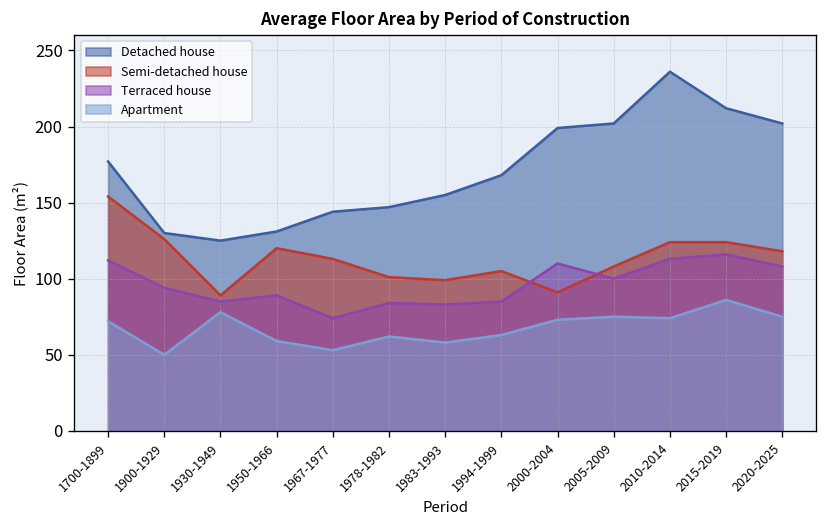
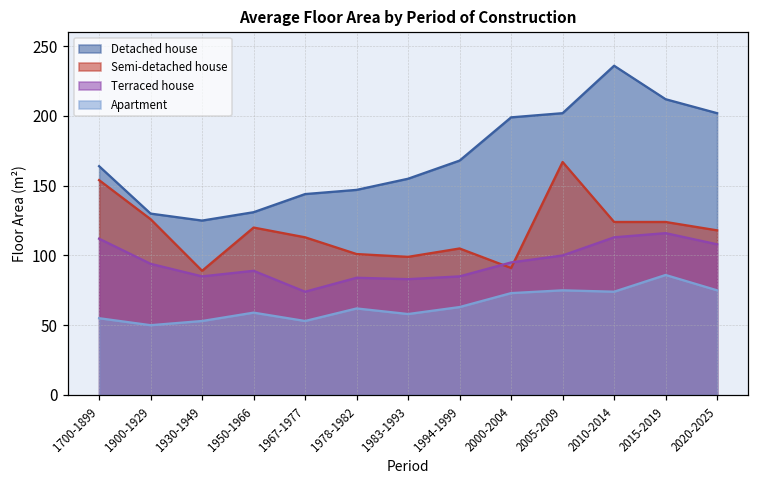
  {
    "Detached house": {
-     "1700-1899": 177,
+     "1700-1899": 164,
      "1900-1929": 130,
      "1930-1949": 125,
      "1950-1966": 131,
      "1967-1977": 144,
      "1978-1982": 147,
      "1983-1993": 155,
      "1994-1999": 168,
      "2000-2004": 199,
      "2005-2009": 202,
      "2010-2014": 236,
      "2015-2019": 212,
      "2020-2025": 202
    },
    "Semi-detached house": {
      "1700-1899": 154,
      "1900-1929": 126,
      "1930-1949": 89,
      "1950-1966": 120,
      "1967-1977": 113,
      "1978-1982": 101,
      "1983-1993": 99,
      "1994-1999": 105,
      "2000-2004": 91,
-     "2005-2009": 108,
+     "2005-2009": 167,
      "2010-2014": 124,
      "2015-2019": 124,
      "2020-2025": 118
    },
    "Terraced house": {
      "1700-1899": 112,
      "1900-1929": 94,
      "1930-1949": 85,
      "1950-1966": 89,
      "1967-1977": 74,
      "1978-1982": 84,
      "1983-1993": 83,
      "1994-1999": 85,
-     "2000-2004": 110,
+     "2000-2004": 95,
      "2005-2009": 100,
      "2010-2014": 113,
      "2015-2019": 116,
      "2020-2025": 108
    },
    "Apartment": {
-     "1700-1899": 72,
+     "1700-1899": 55,
      "1900-1929": 50,
-     "1930-1949": 78,
+     "1930-1949": 53,
      "1950-1966": 59,
      "1967-1977": 53,
      "1978-1982": 62,
      "1983-1993": 58,
      "1994-1999": 63,
      "2000-2004": 73,
      "2005-2009": 75,
      "2010-2014": 74,
      "2015-2019": 86,
      "2020-2025": 75
    }
  }
